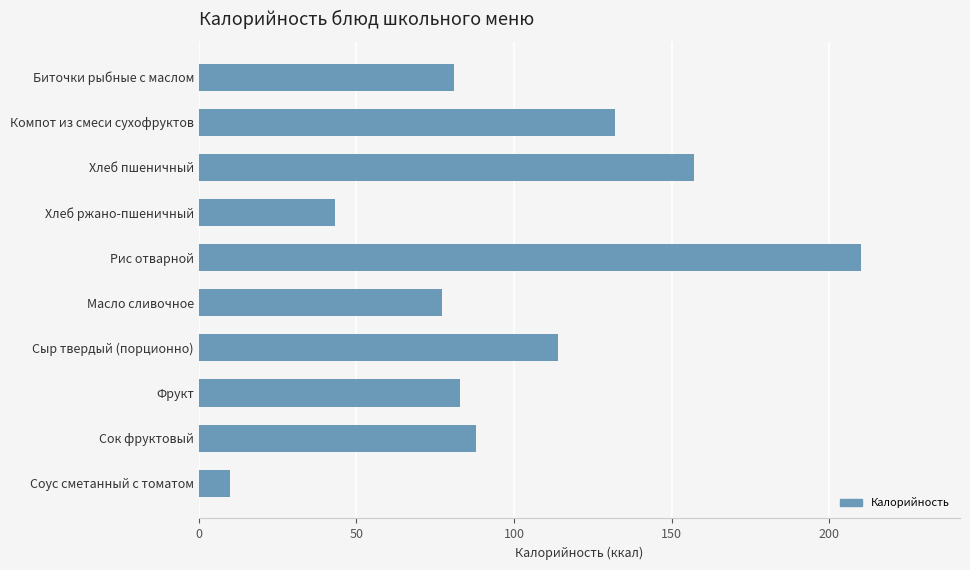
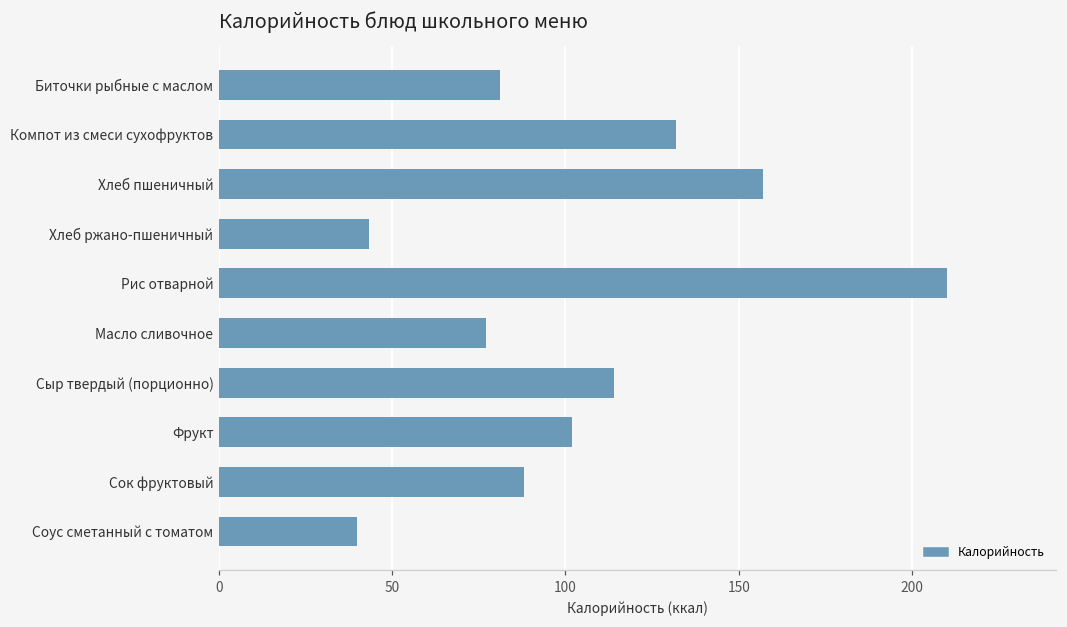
  {
    "Биточки рыбные с маслом": 81,
    "Компот из смеси сухофруктов": 132,
    "Хлеб пшеничный": 157,
    "Хлеб ржано-пшеничный": 43,
    "Рис отварной": 210,
    "Масло сливочное": 77,
    "Сыр твердый (порционно)": 114,
-   "Фрукт": 83,
+   "Фрукт": 102,
    "Сок фруктовый": 88,
-   "Соус сметанный с томатом": 10
+   "Соус сметанный с томатом": 40
  }
